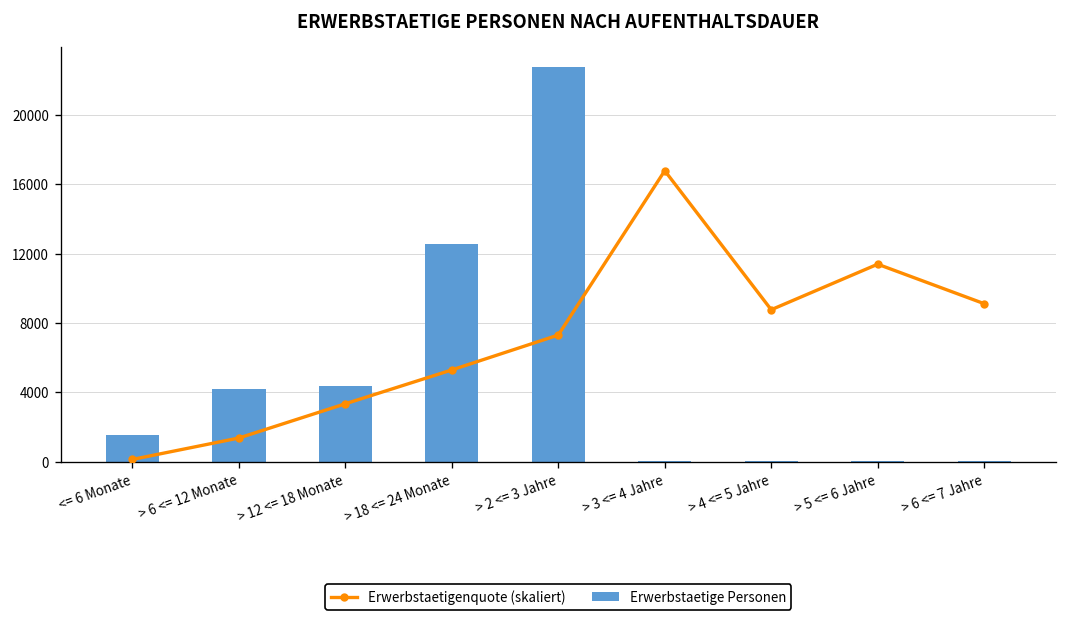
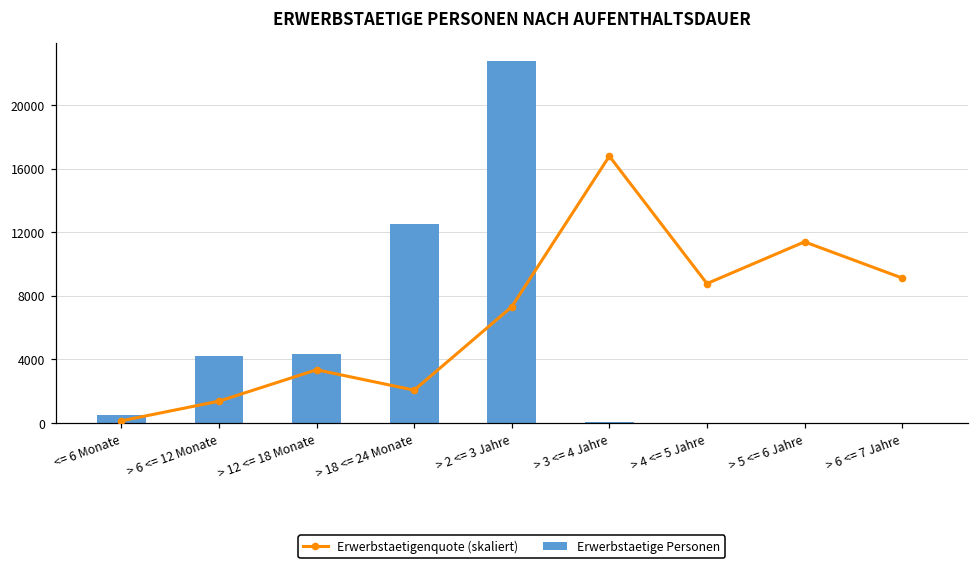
  {
    "Erwerbstaetige Personen": {
-     "<= 6 Monate": 1500,
+     "<= 6 Monate": 500,
      "> 6 <= 12 Monate": 4200,
      "> 12 <= 18 Monate": 4300,
      "> 18 <= 24 Monate": 12500,
      "> 2 <= 3 Jahre": 22800
    },
    "Erwerbstaetigenquote (skaliert)": {
      "<= 6 Monate": 100,
      "> 6 <= 12 Monate": 1400,
      "> 12 <= 18 Monate": 3300,
-     "> 18 <= 24 Monate": 5300,
+     "> 18 <= 24 Monate": 2100,
      "> 2 <= 3 Jahre": 7300,
      "> 3 <= 4 Jahre": 16800,
      "> 4 <= 5 Jahre": 8800,
      "> 5 <= 6 Jahre": 11400,
      "> 6 <= 7 Jahre": 9100
    }
  }
